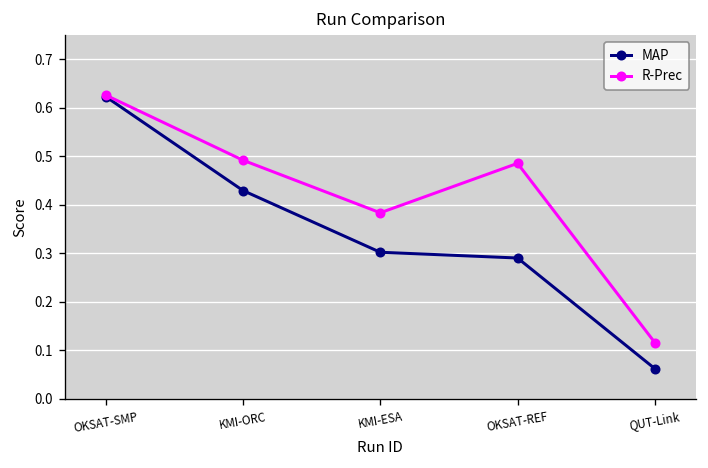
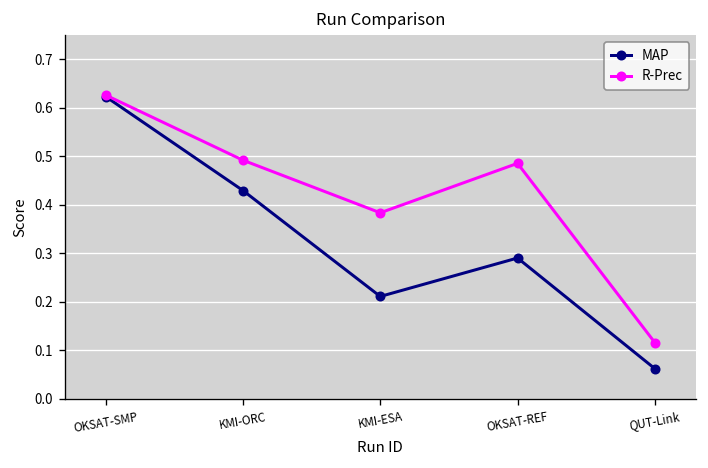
  {
    "MAP": {
      "KMI-ORC": 0.43,
-     "KMI-ESA": 0.30,
+     "KMI-ESA": 0.21,
      "OKSAT-REF": 0.29,
      "QUT-Link": 0.06
    },
    "R-Prec": {
      "KMI-ORC": 0.49,
      "KMI-ESA": 0.38,
      "OKSAT-REF": 0.49,
      "QUT-Link": 0.12
    }
  }
